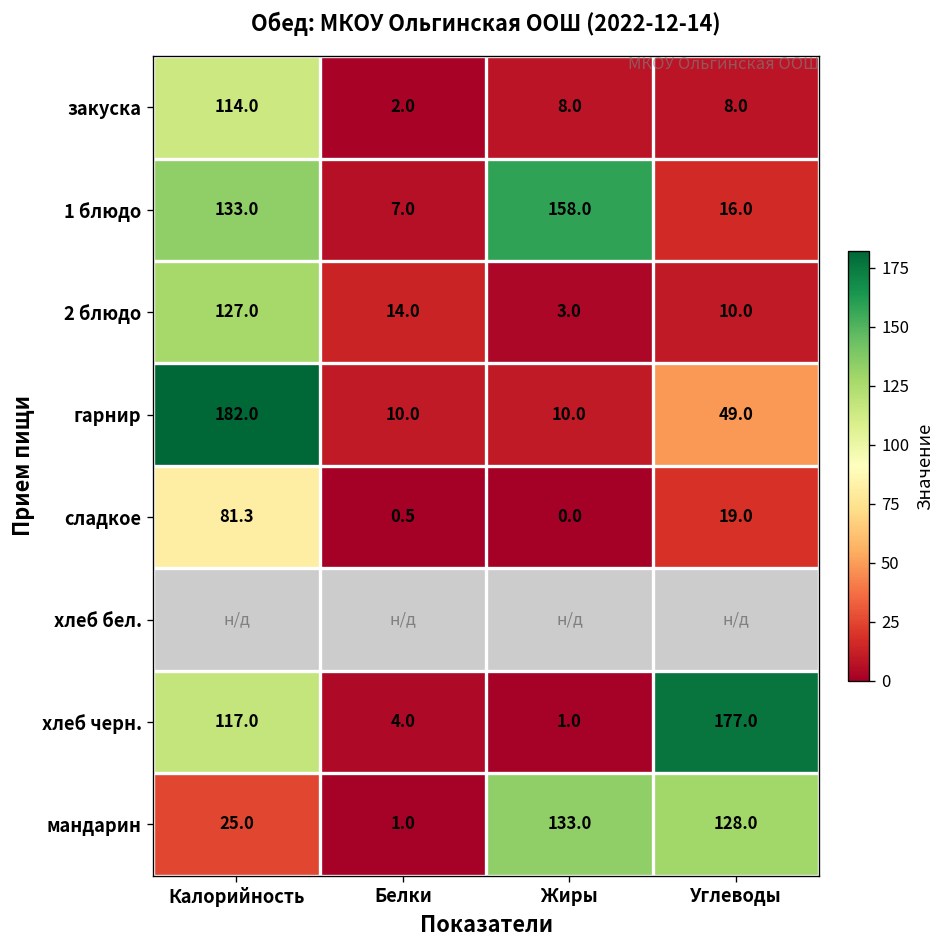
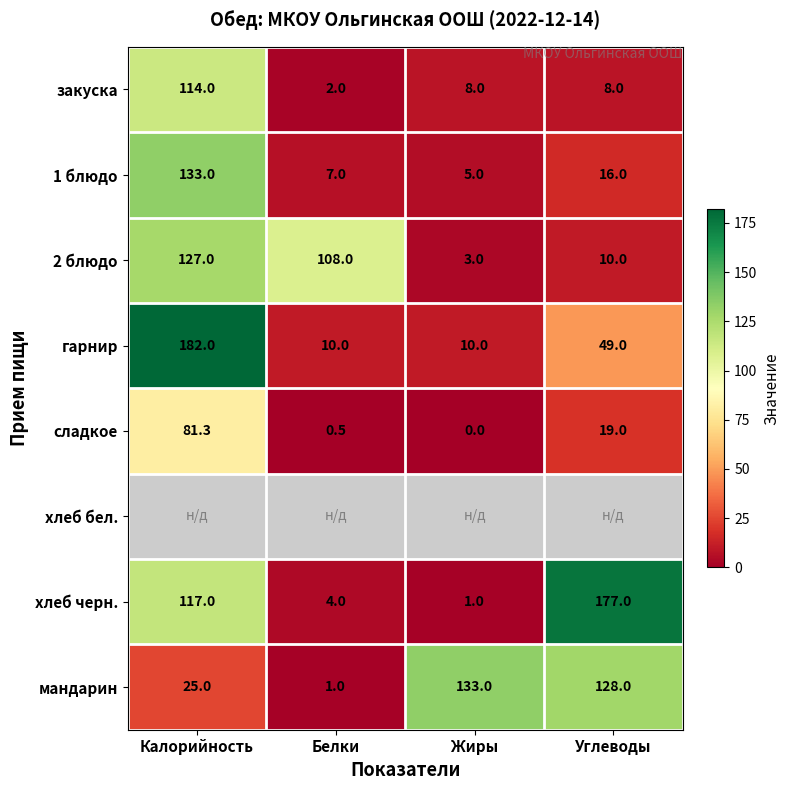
  {
    "закуска": {
      "Калорийность": 114.0,
      "Белки": 2.0,
      "Жиры": 8.0
    },
    "1 блюдо": {
      "Калорийность": 133.0,
      "Белки": 7.0,
-     "Жиры": 158.0,
+     "Жиры": 5.0,
      "Углеводы": 16.0
    },
    "2 блюдо": {
      "Калорийность": 127.0,
-     "Белки": 14.0,
+     "Белки": 108.0,
      "Жиры": 3.0,
      "Углеводы": 10.0
    },
    "гарнир": {
      "Калорийность": 182.0,
      "Белки": 10.0,
      "Жиры": 10.0,
      "Углеводы": 49.0
    },
    "сладкое": {
      "Калорийность": 81.3,
      "Белки": 0.5,
      "Жиры": 0.0,
      "Углеводы": 19.0
    },
    "хлеб черн.": {
      "Калорийность": 117.0,
      "Белки": 4.0,
      "Жиры": 1.0,
      "Углеводы": 177.0
    },
    "мандарин": {
      "Калорийность": 25.0,
      "Белки": 1.0,
      "Жиры": 133.0,
      "Углеводы": 128.0
    }
  }
